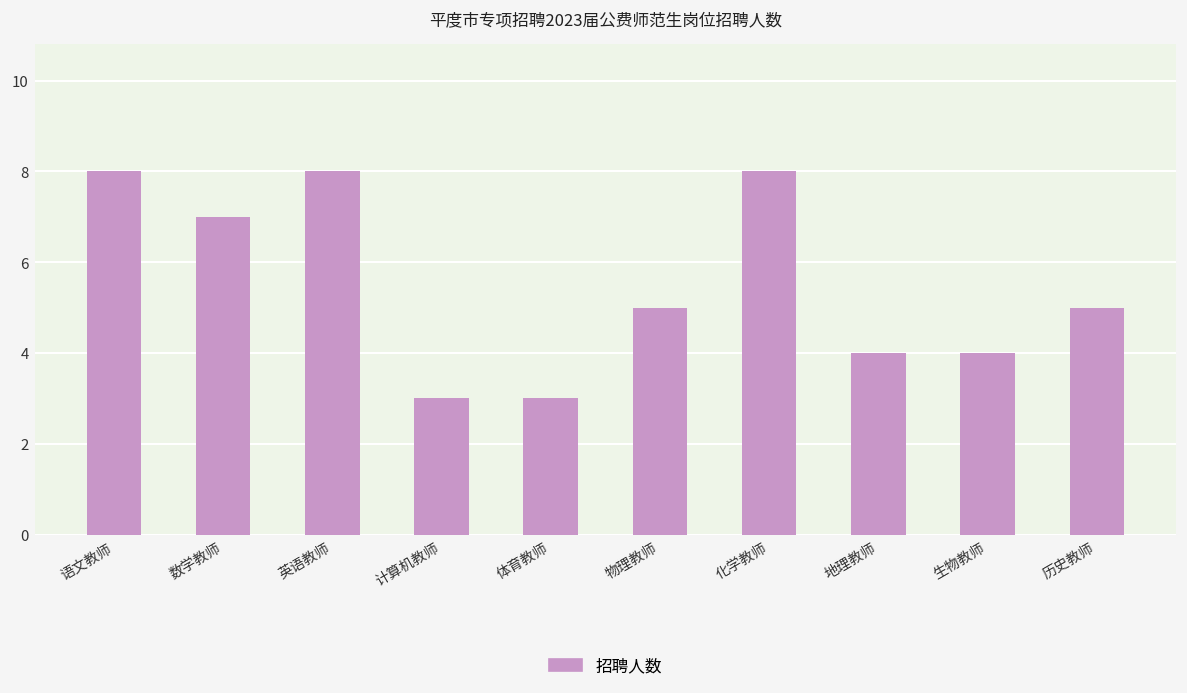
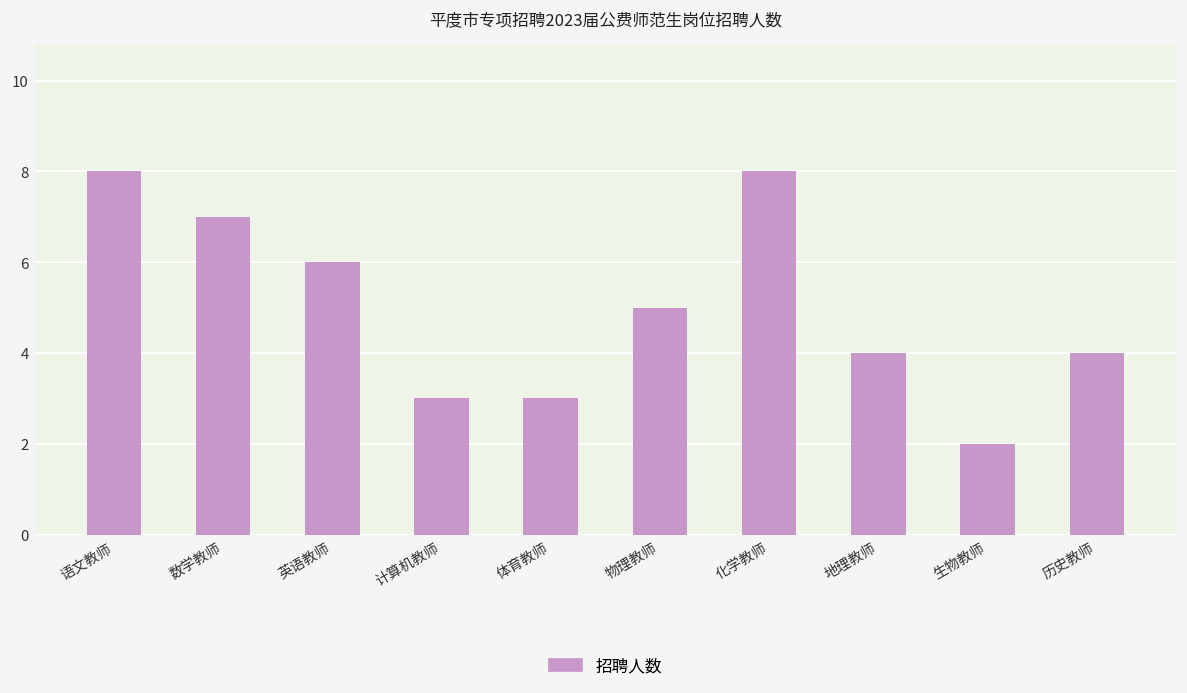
  {
    "语文教师": 8,
    "数学教师": 7,
-   "英语教师": 8,
+   "英语教师": 6,
    "计算机教师": 3,
    "体育教师": 3,
    "物理教师": 5,
    "化学教师": 8,
    "地理教师": 4,
-   "生物教师": 4,
-   "历史教师": 5
+   "生物教师": 2,
+   "历史教师": 4
  }
